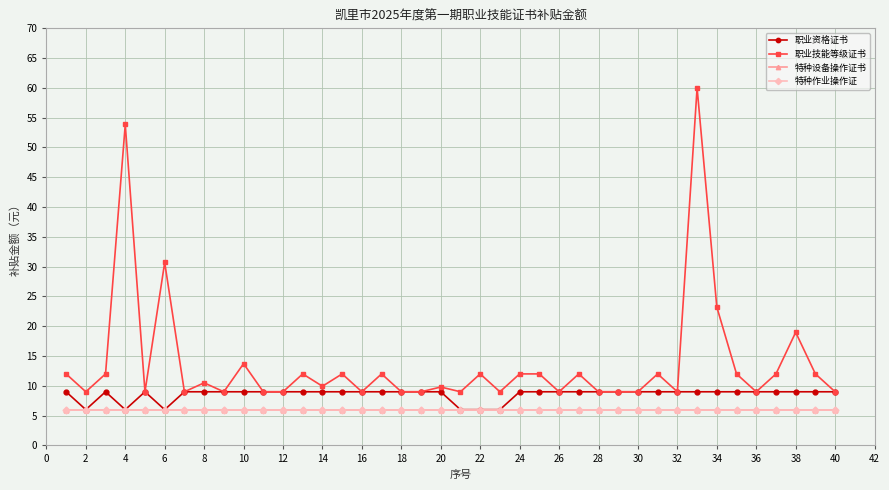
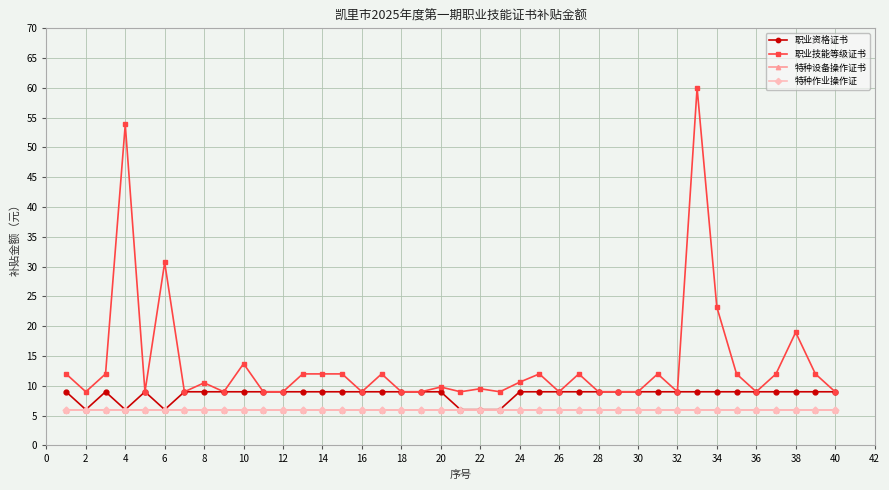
  {
    "职业资格证书": {
      "8": 9,
      "10": 9,
      "14": 9,
      "20": 9,
      "24": 9,
      "34": 9,
      "38": 9
    },
    "职业技能等级证书": {
      "2": 9,
      "4": 54,
      "6": 31,
      "8": 11,
      "10": 14,
-     "14": 10,
+     "14": 12,
      "20": 10,
-     "22": 12,
-     "24": 12,
+     "22": 10,
+     "24": 11,
      "34": 23,
      "38": 19
    },
    "特种作业操作证": {
      "8": 6,
      "10": 6,
      "12": 6,
      "14": 6,
      "16": 6,
      "18": 6,
      "20": 6,
      "24": 6,
      "26": 6,
      "28": 6,
      "30": 6,
      "32": 6,
      "34": 6,
      "36": 6,
      "38": 6,
      "40": 6
    }
  }
